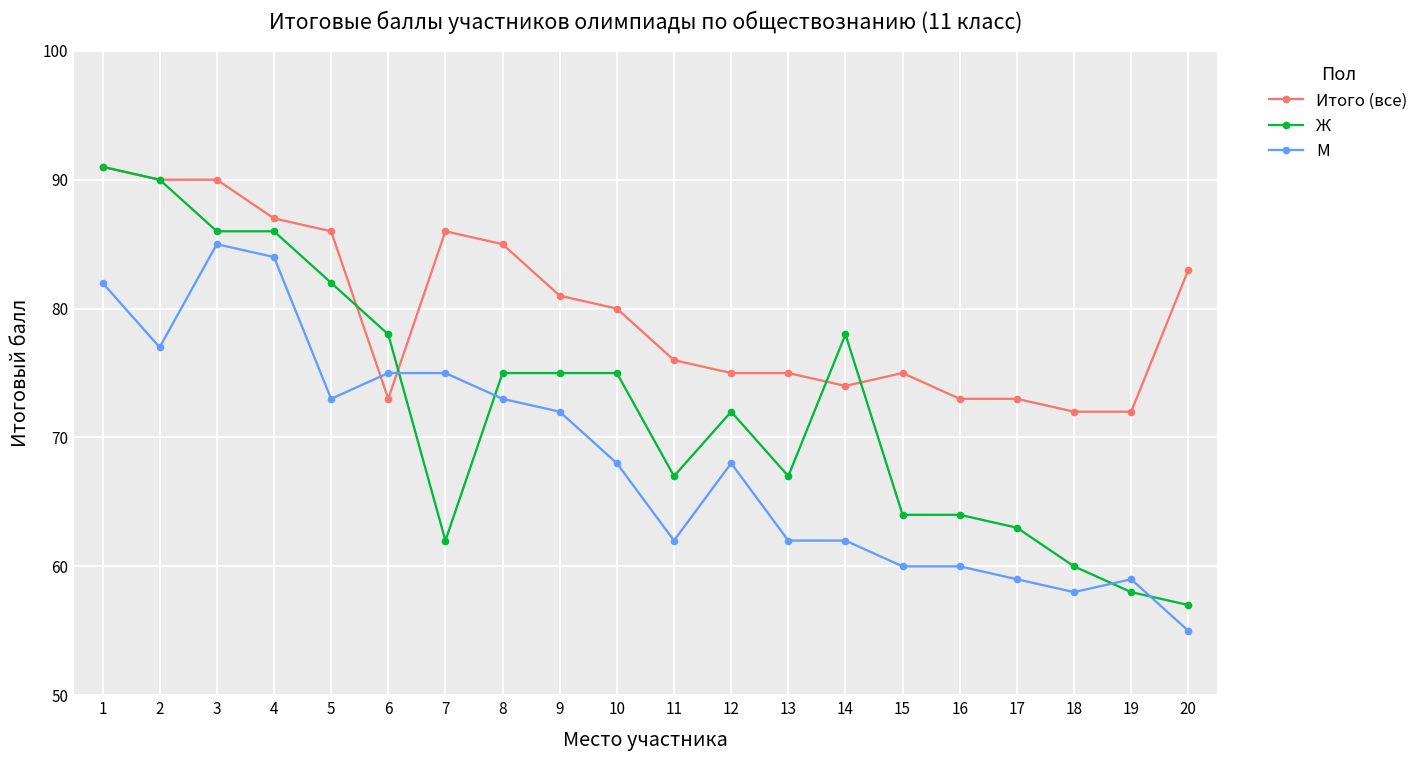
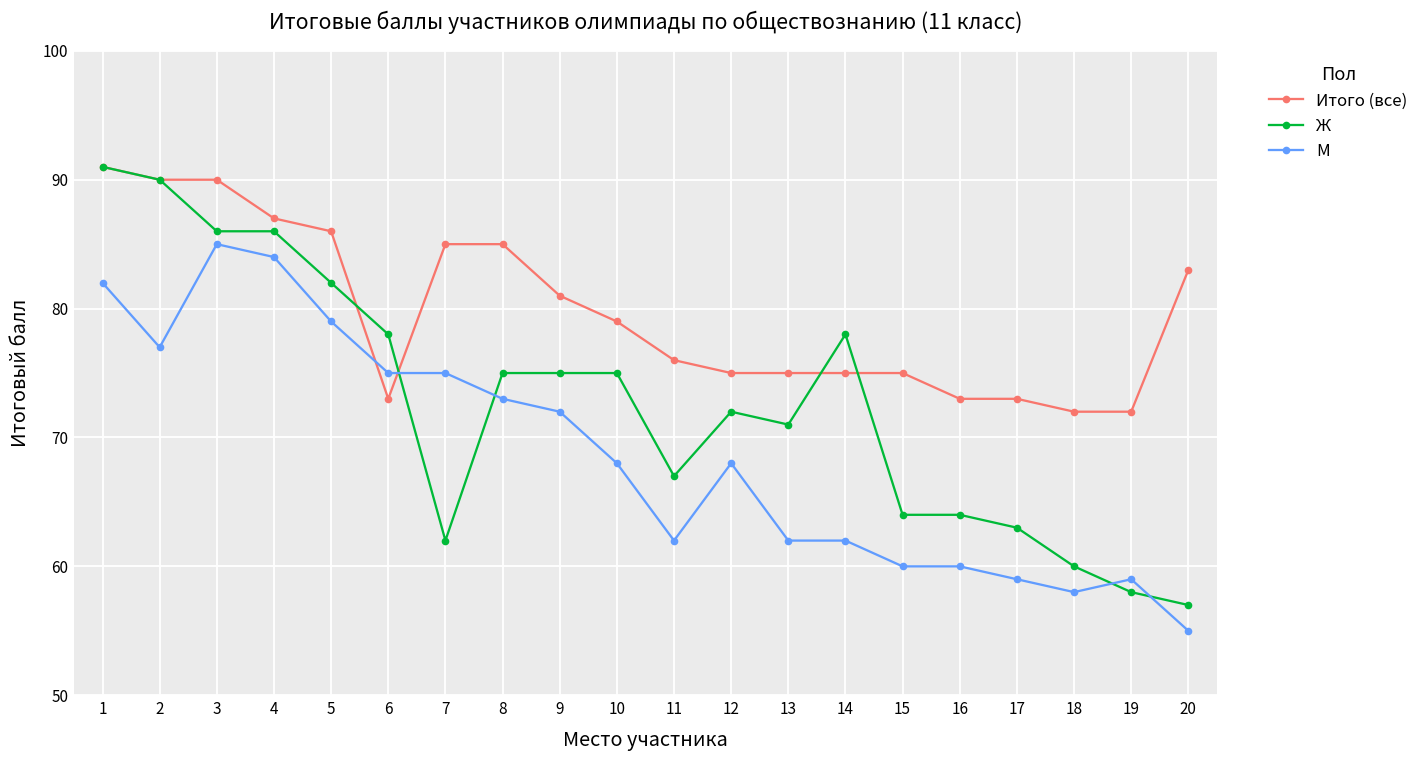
  {
    "Итого (все)": {
      "3": 90,
      "4": 87,
      "5": 86,
      "6": 73,
-     "7": 86,
+     "7": 85,
      "8": 85,
      "9": 81,
-     "10": 80,
+     "10": 79,
      "11": 76,
      "12": 75,
      "13": 75,
-     "14": 74,
+     "14": 75,
      "15": 75,
      "16": 73,
      "17": 73,
      "18": 72,
      "19": 72,
      "20": 83
    },
    "Ж": {
      "3": 86,
      "4": 86,
      "5": 82,
      "6": 78,
      "7": 62,
      "8": 75,
      "9": 75,
      "10": 75,
      "11": 67,
      "12": 72,
-     "13": 67,
+     "13": 71,
      "14": 78,
      "15": 64,
      "16": 64,
      "17": 63,
      "18": 60,
      "19": 58,
      "20": 57
    },
    "М": {
      "1": 82,
      "2": 77,
      "3": 85,
      "4": 84,
-     "5": 73,
+     "5": 79,
      "6": 75,
      "7": 75,
      "8": 73,
      "9": 72,
      "10": 68,
      "11": 62,
      "12": 68,
      "13": 62,
      "14": 62,
      "15": 60,
      "16": 60,
      "17": 59,
      "18": 58,
      "19": 59,
      "20": 55
    }
  }
